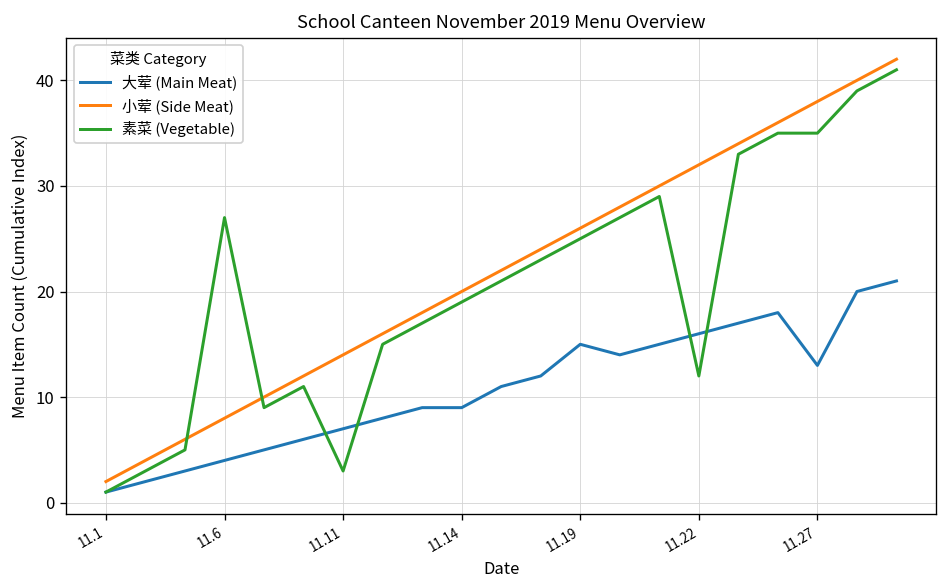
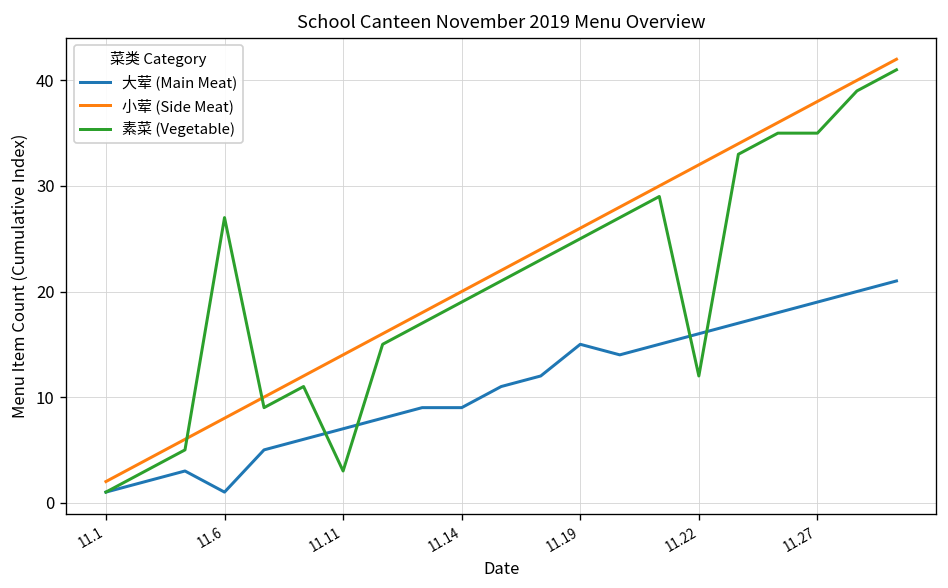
  {
    "大荤 (Main Meat)": {
-     "11.6": 4,
+     "11.6": 1,
      "11.11": 7,
      "11.14": 9,
      "11.19": 15,
      "11.22": 16,
-     "11.27": 13
+     "11.27": 19
    },
    "小荤 (Side Meat)": {
      "11.1": 2,
      "11.6": 8,
      "11.11": 14,
      "11.14": 20,
      "11.19": 26,
      "11.22": 32,
      "11.27": 38
    },
    "素菜 (Vegetable)": {
      "11.6": 27,
      "11.11": 3,
      "11.14": 19,
      "11.19": 25,
      "11.22": 12,
      "11.27": 35
    }
  }
